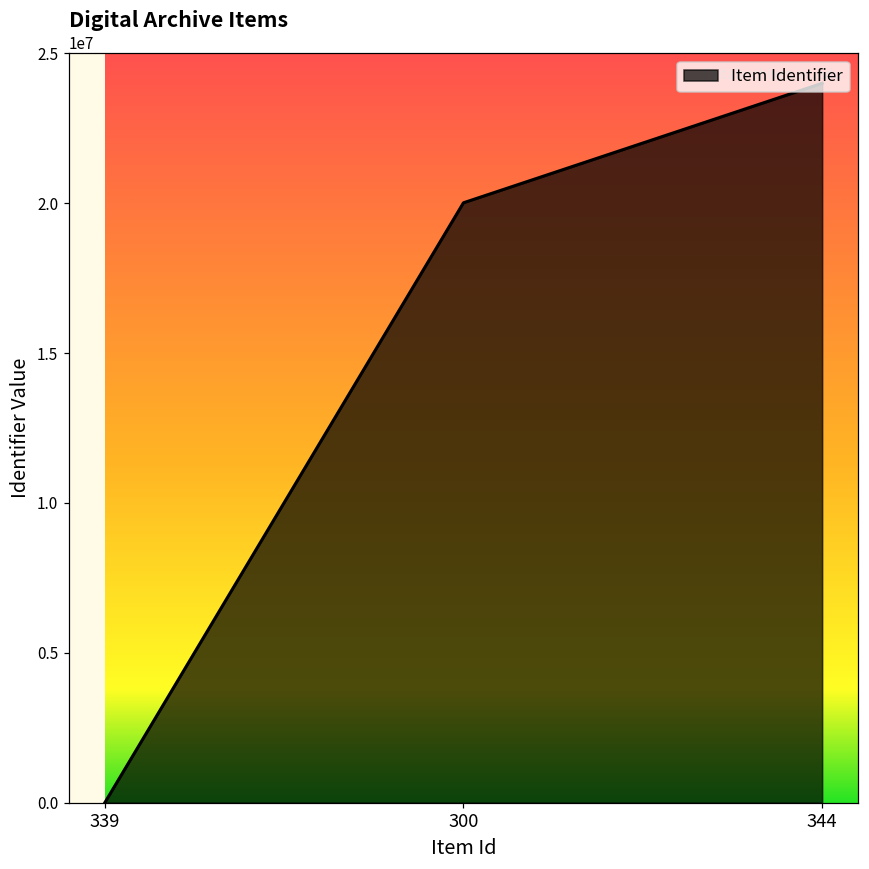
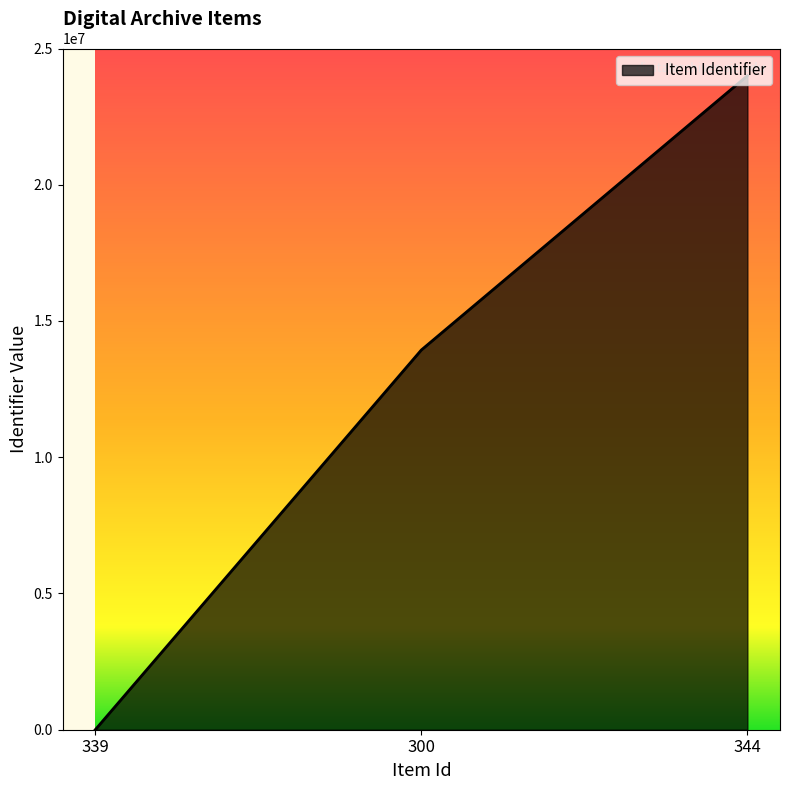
  {
    "339": 0,
-   "300": 20000000
+   "300": 13900000
  }
